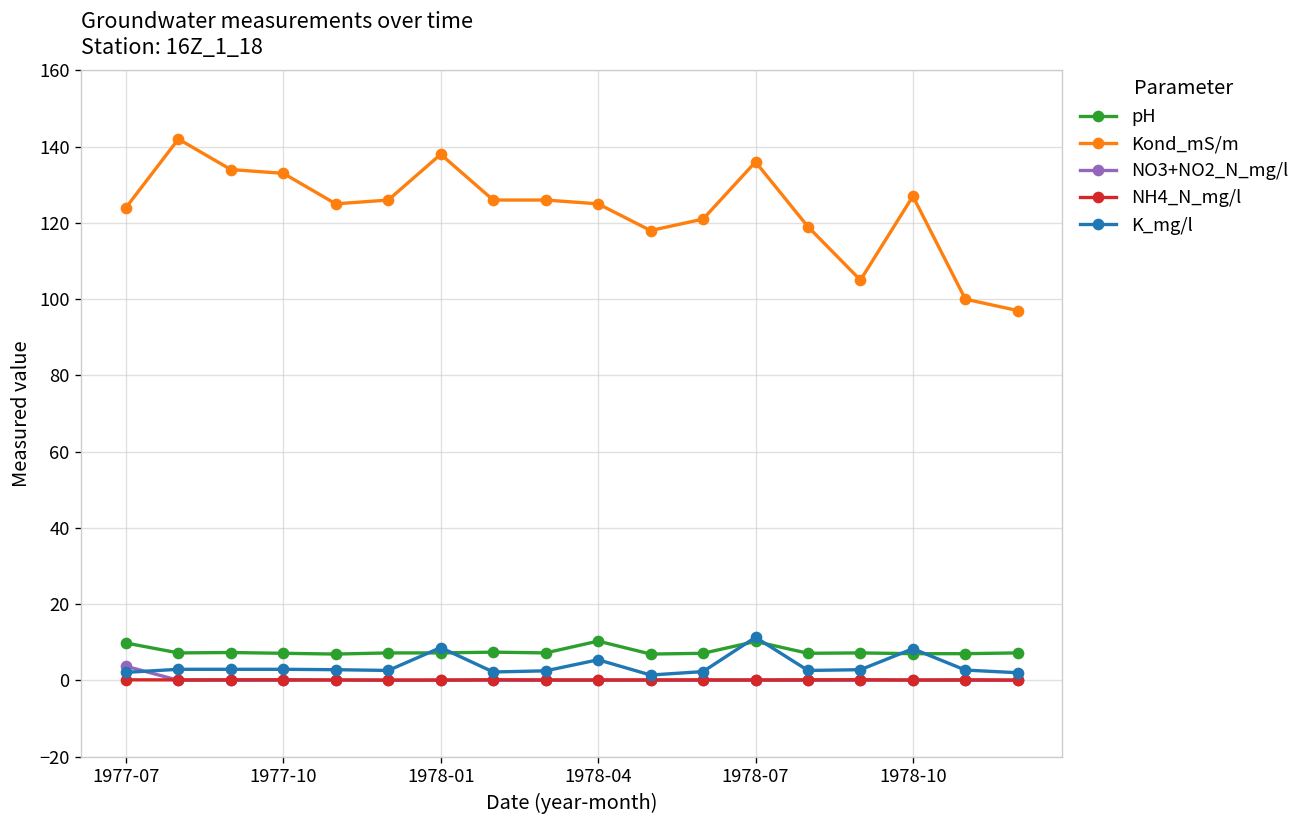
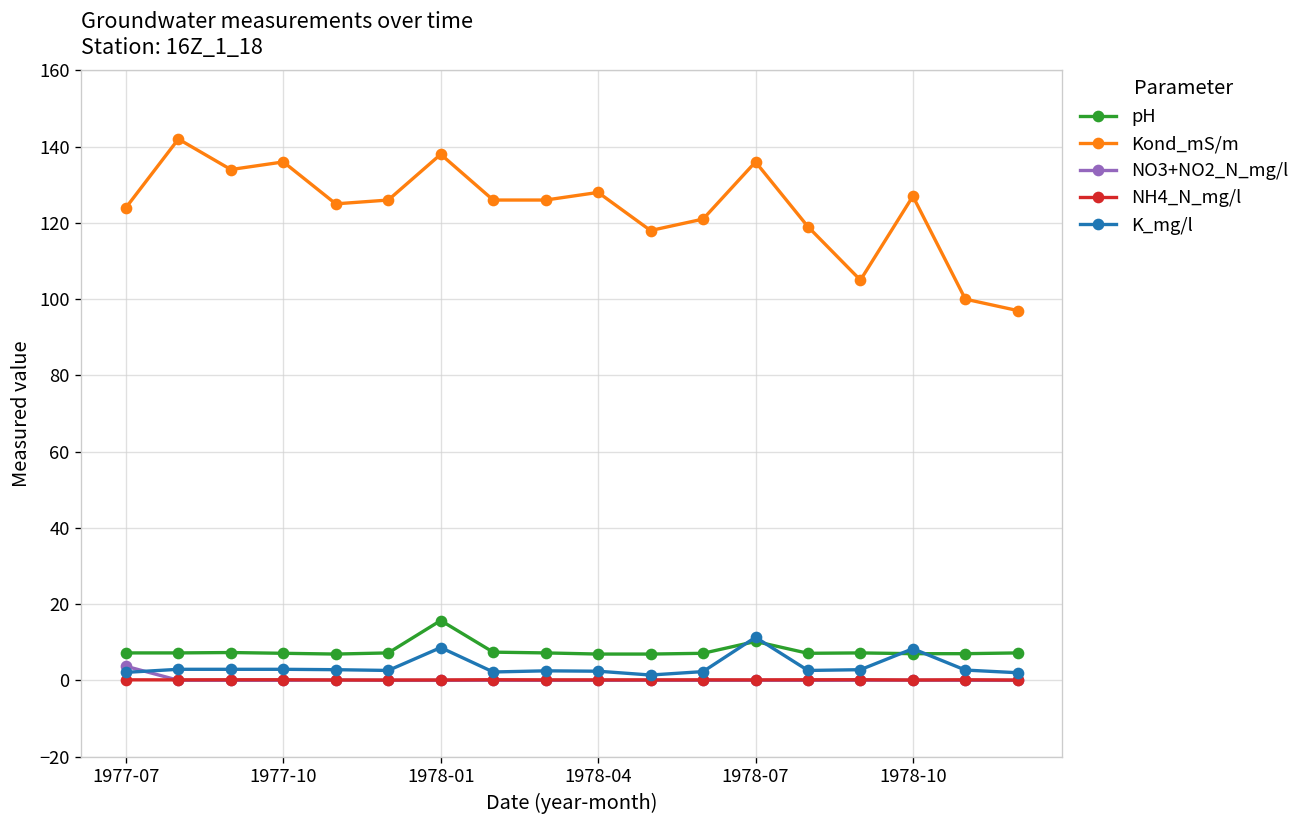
  {
    "pH": {
-     "1977-07": 10,
+     "1977-07": 7,
      "1977-10": 7,
-     "1978-01": 7,
-     "1978-04": 10,
+     "1978-01": 16,
+     "1978-04": 7,
      "1978-07": 10,
      "1978-10": 7
    },
    "Kond_mS/m": {
      "1977-07": 124,
-     "1977-10": 133,
+     "1977-10": 136,
      "1978-01": 138,
-     "1978-04": 125,
+     "1978-04": 128,
      "1978-07": 136,
      "1978-10": 127
    },
    "NO3+NO2_N_mg/l": {
      "1977-07": 4
    },
    "NH4_N_mg/l": {
      "1977-07": 0
    },
    "K_mg/l": {
      "1977-07": 2,
      "1977-10": 3,
      "1978-01": 9,
-     "1978-04": 5,
+     "1978-04": 2,
      "1978-07": 11,
      "1978-10": 8
    }
  }
